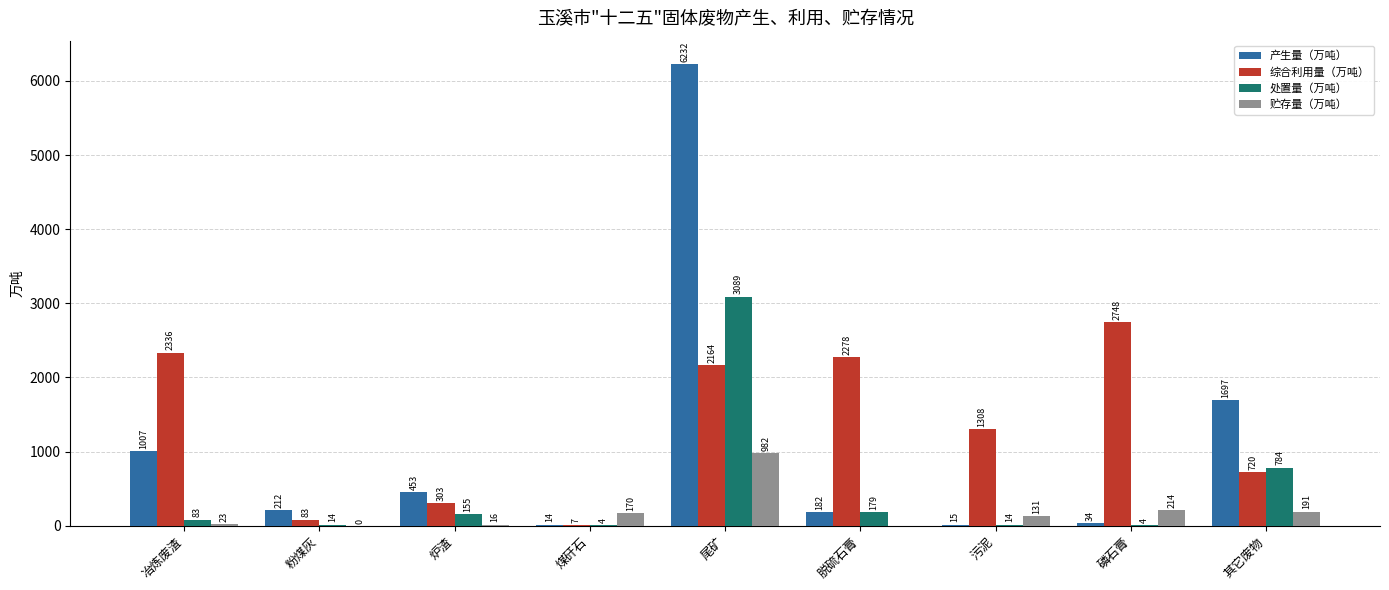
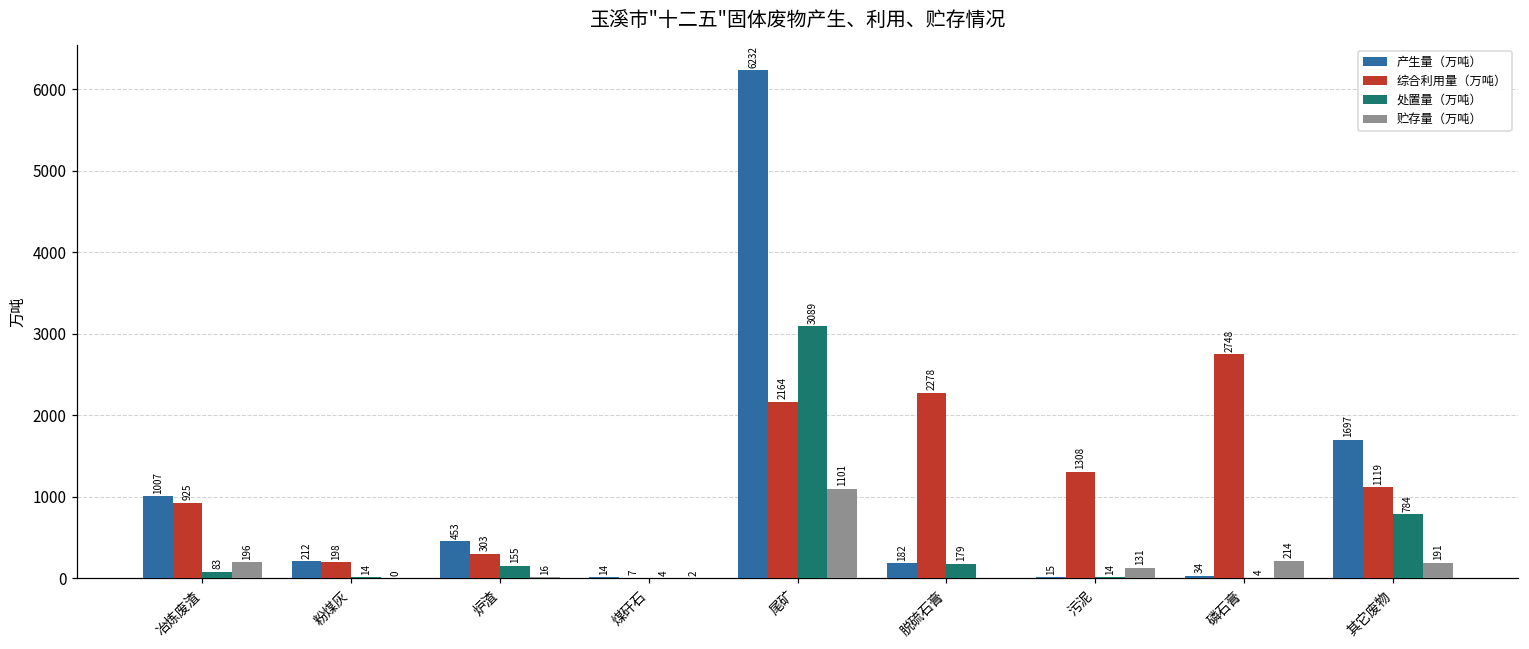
  {
    "综合利用量（万吨）": {
-     "冶炼废渣": 2336,
-     "粉煤灰": 83,
+     "冶炼废渣": 925,
+     "粉煤灰": 198,
      "炉渣": 303,
      "煤矸石": 7,
      "尾矿": 2164,
      "脱硫石膏": 2278,
      "污泥": 1308,
      "磷石膏": 2748,
-     "其它废物": 720
+     "其它废物": 1119
    },
    "贮存量（万吨）": {
-     "冶炼废渣": 23,
+     "冶炼废渣": 196,
      "粉煤灰": 0,
      "炉渣": 16,
-     "煤矸石": 170,
-     "尾矿": 982,
+     "煤矸石": 2,
+     "尾矿": 1101,
      "污泥": 131,
      "磷石膏": 214,
      "其它废物": 191
    }
  }
